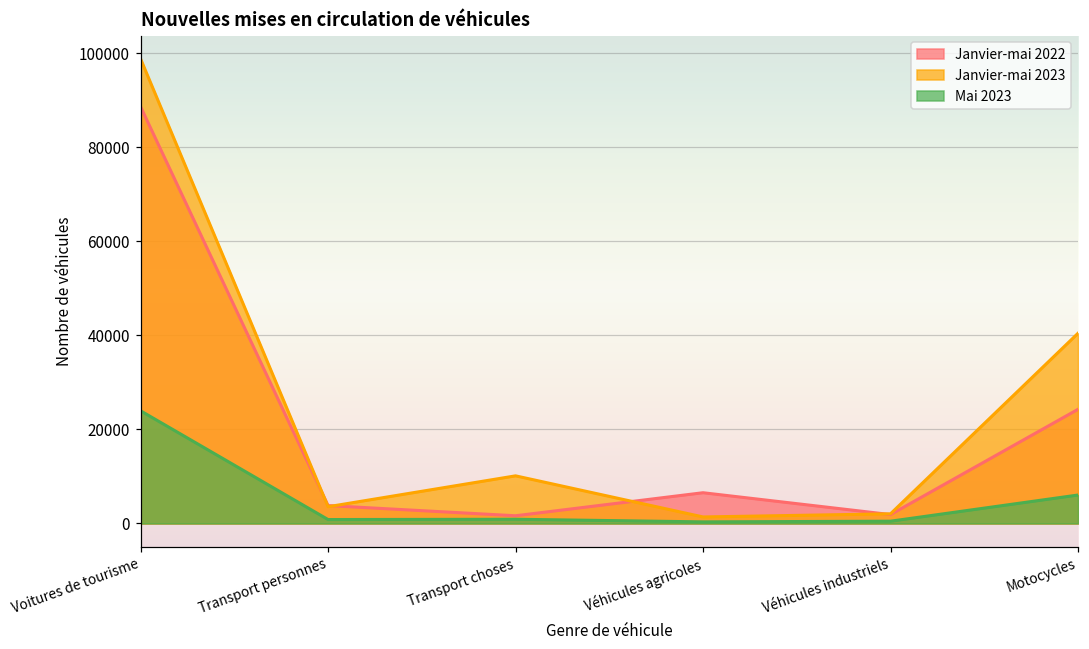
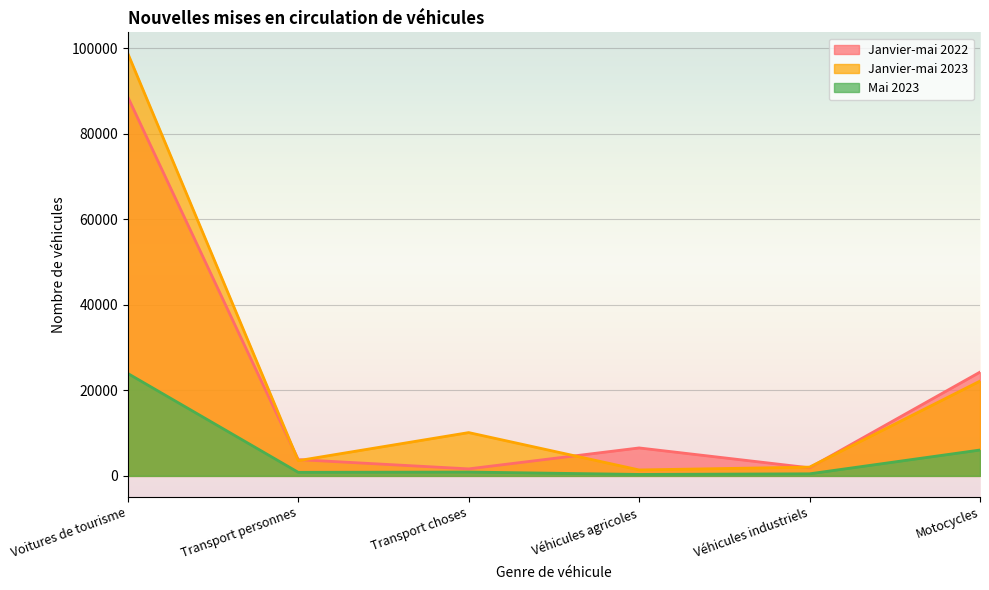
  {
    "Janvier-mai 2022": {
      "Voitures de tourisme": 89000,
      "Transport choses": 2000,
      "Véhicules agricoles": 7000,
      "Motocycles": 24000
    },
    "Janvier-mai 2023": {
      "Voitures de tourisme": 99000,
      "Transport choses": 10000,
      "Véhicules agricoles": 1000,
-     "Motocycles": 40000
+     "Motocycles": 22000
    },
    "Mai 2023": {
      "Voitures de tourisme": 24000,
      "Transport personnes": 1000,
      "Transport choses": 1000,
      "Véhicules agricoles": 0,
      "Véhicules industriels": 0,
      "Motocycles": 6000
    }
  }
